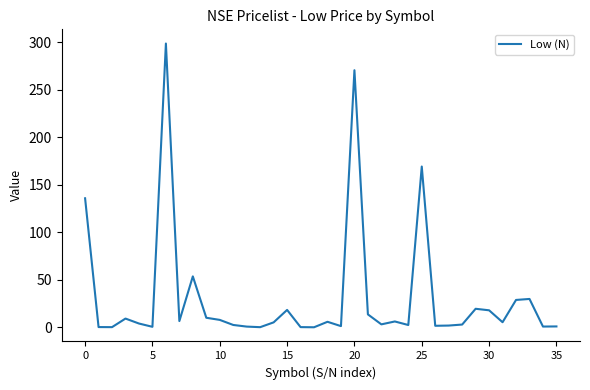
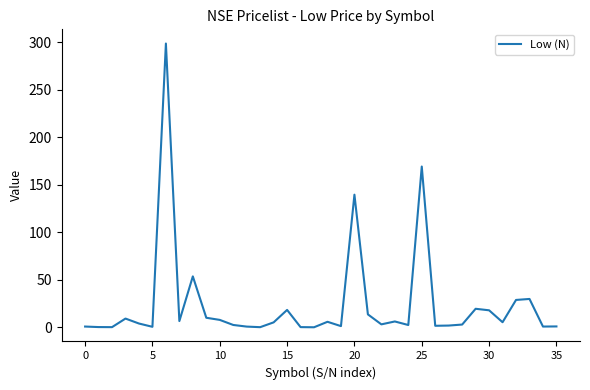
  {
-   "0": 140,
+   "0": 0,
    "5": 0,
    "10": 10,
    "15": 20,
-   "20": 270,
+   "20": 140,
    "25": 170,
    "30": 20,
    "35": 0
  }
